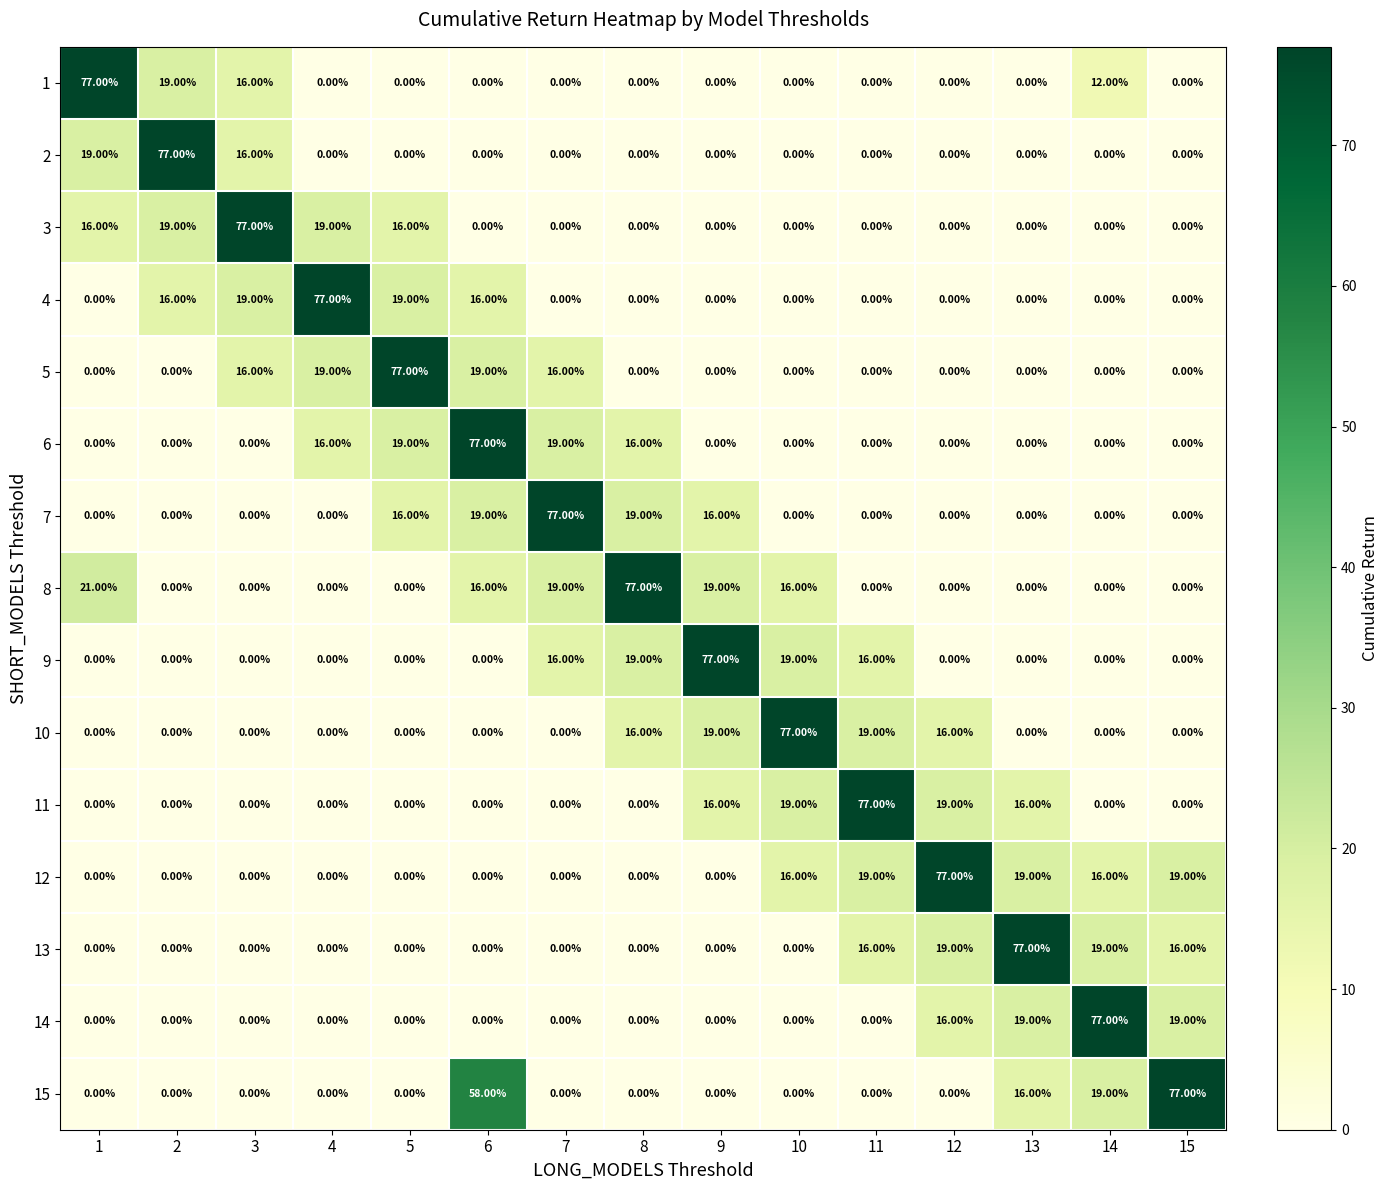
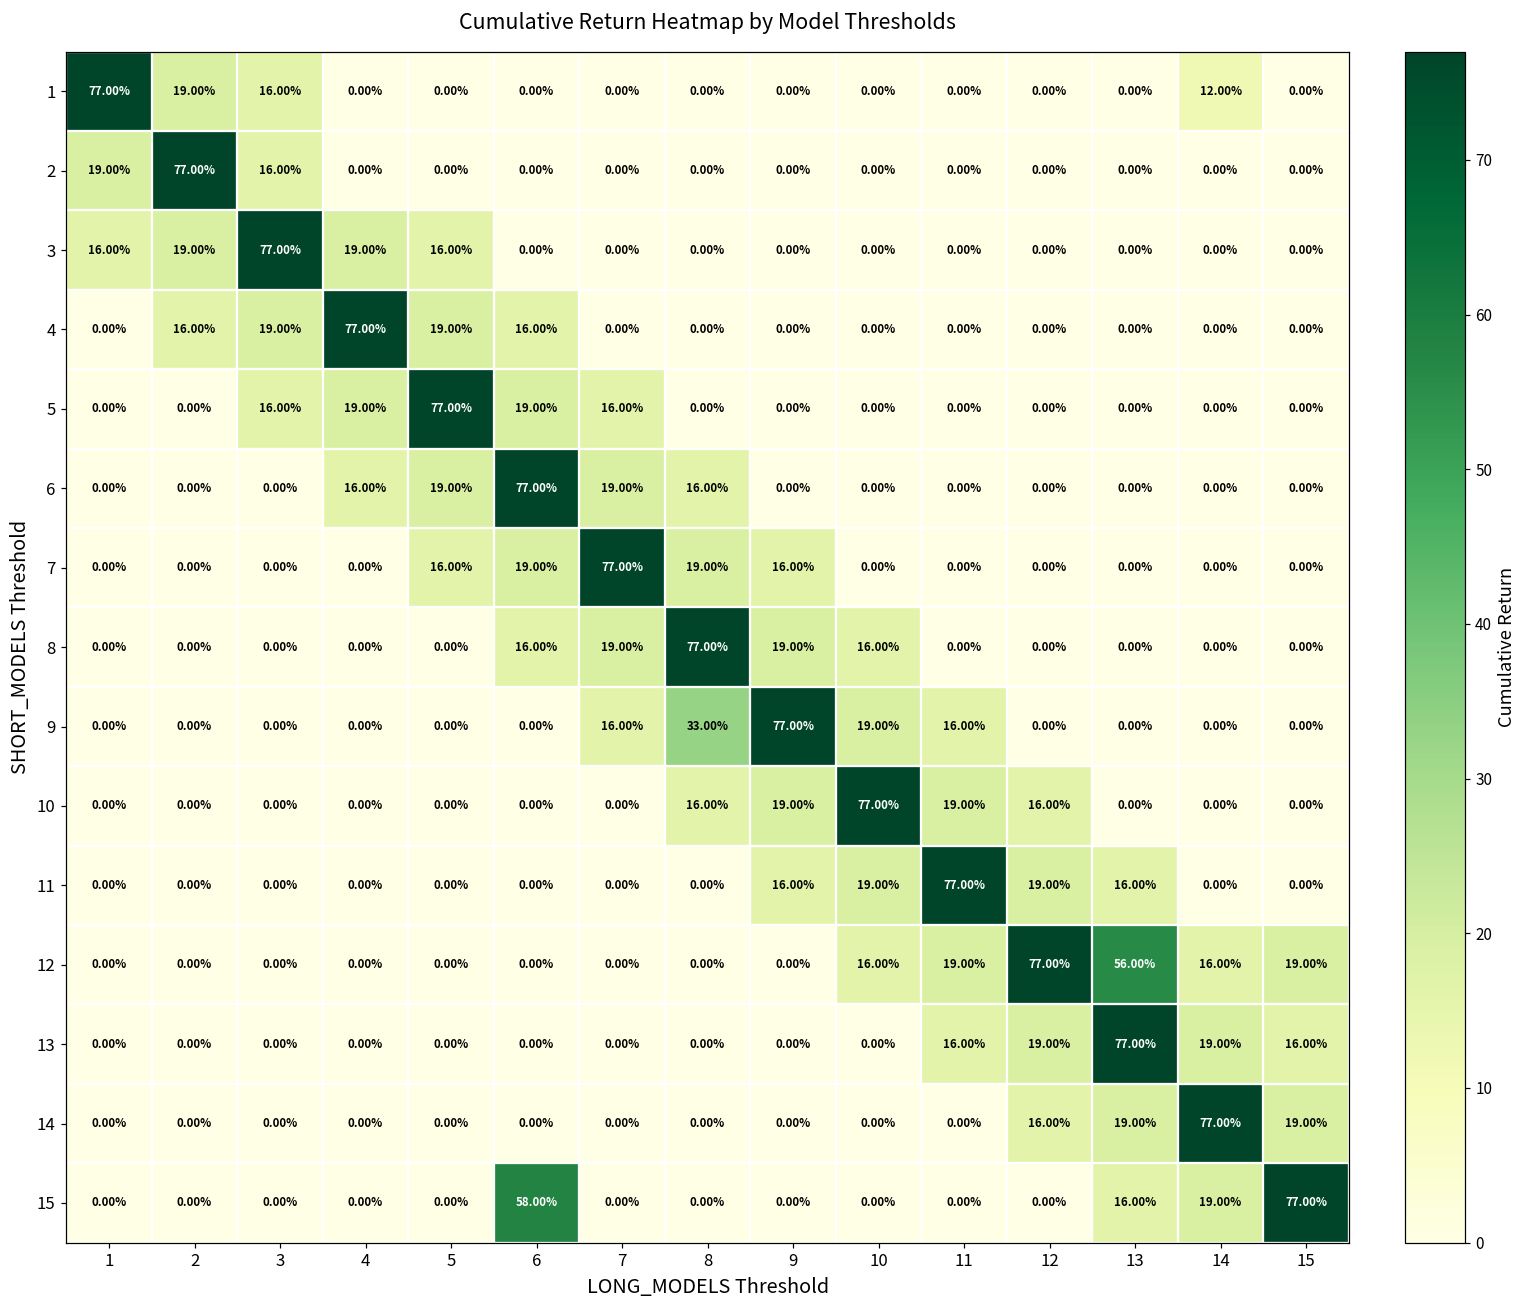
  {
    "8": {
-     "1": "21.00%",
+     "1": "0.00%",
      "2": "0.00%",
      "3": "0.00%",
      "4": "0.00%",
      "5": "0.00%",
      "6": "16.00%",
      "7": "19.00%",
      "8": "77.00%",
      "9": "19.00%",
      "10": "16.00%",
      "11": "0.00%",
      "12": "0.00%",
      "13": "0.00%",
      "14": "0.00%",
      "15": "0.00%"
    },
    "9": {
      "1": "0.00%",
      "2": "0.00%",
      "3": "0.00%",
      "4": "0.00%",
      "5": "0.00%",
      "6": "0.00%",
      "7": "16.00%",
-     "8": "19.00%",
+     "8": "33.00%",
      "9": "77.00%",
      "10": "19.00%",
      "11": "16.00%",
      "12": "0.00%",
      "13": "0.00%",
      "14": "0.00%",
      "15": "0.00%"
    },
    "12": {
      "1": "0.00%",
      "2": "0.00%",
      "3": "0.00%",
      "4": "0.00%",
      "5": "0.00%",
      "6": "0.00%",
      "7": "0.00%",
      "8": "0.00%",
      "9": "0.00%",
      "10": "16.00%",
      "11": "19.00%",
      "12": "77.00%",
-     "13": "19.00%",
+     "13": "56.00%",
      "14": "16.00%",
      "15": "19.00%"
    }
  }
